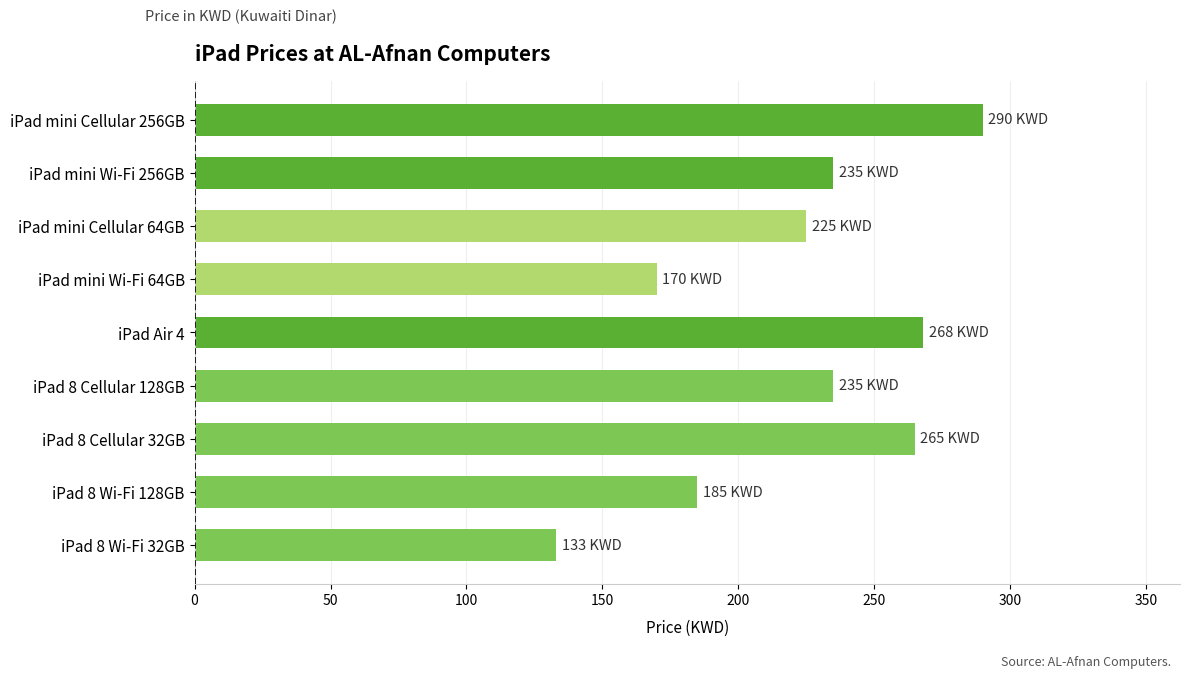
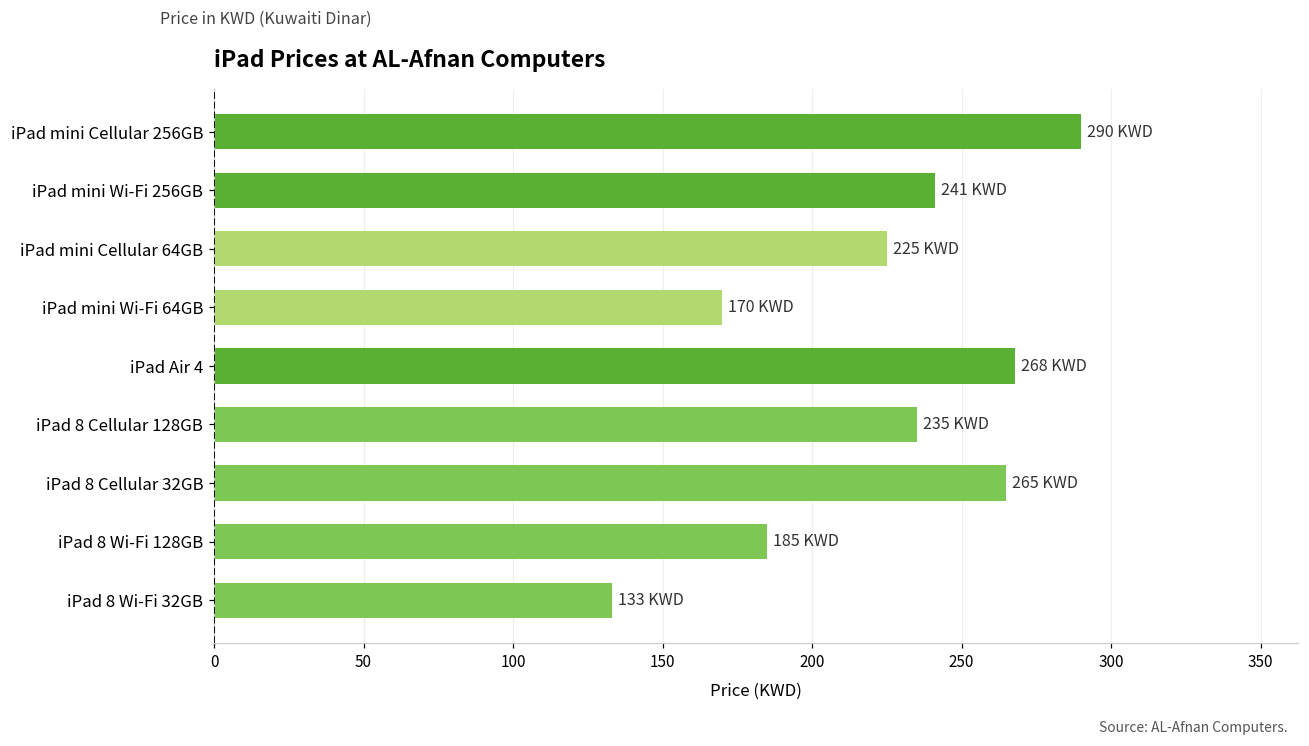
  {
    "iPad mini Cellular 256GB": 290,
-   "iPad mini Wi-Fi 256GB": 235,
+   "iPad mini Wi-Fi 256GB": 241,
    "iPad mini Cellular 64GB": 225,
    "iPad mini Wi-Fi 64GB": 170,
    "iPad Air 4": 268,
    "iPad 8 Cellular 128GB": 235,
    "iPad 8 Cellular 32GB": 265,
    "iPad 8 Wi-Fi 128GB": 185,
    "iPad 8 Wi-Fi 32GB": 133
  }
